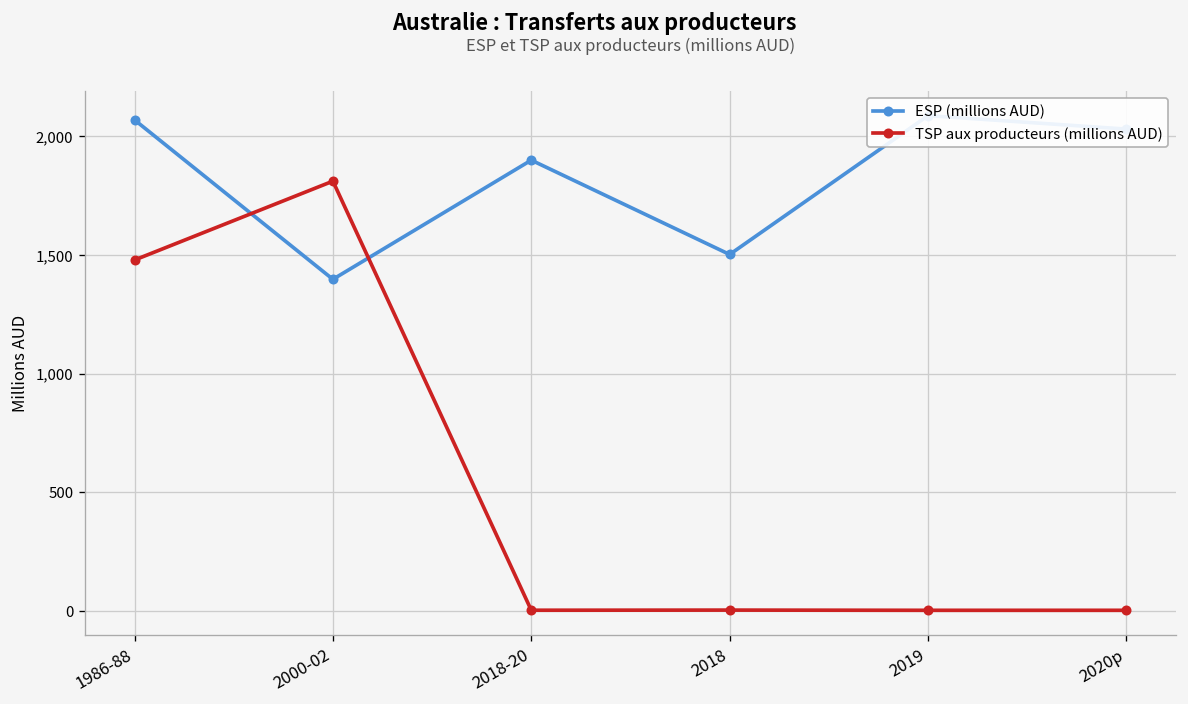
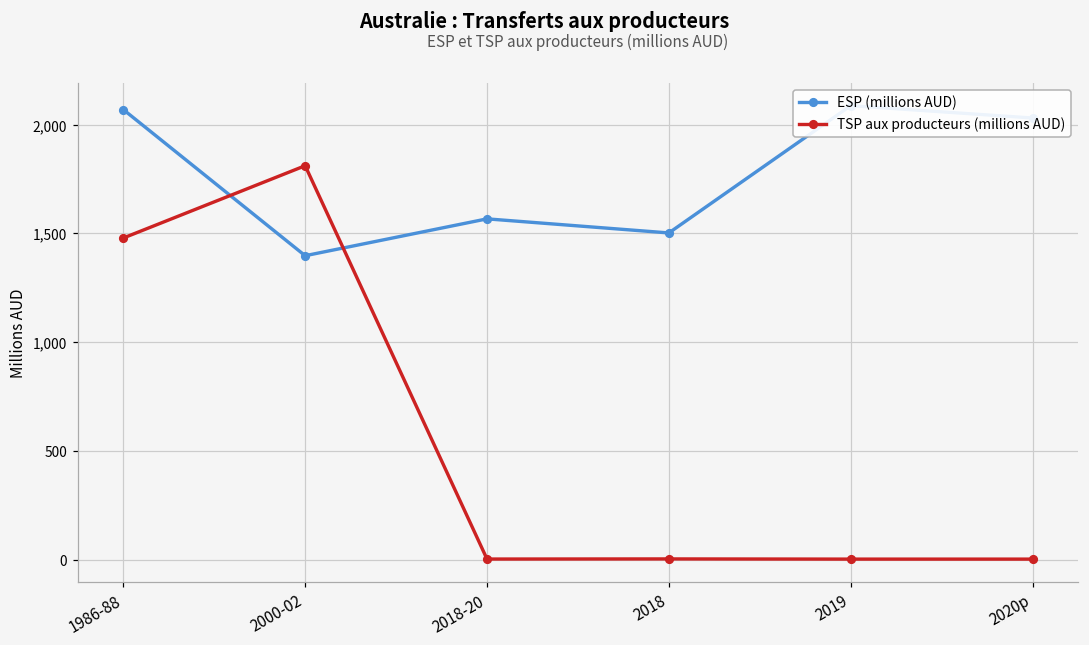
  {
    "ESP (millions AUD)": {
      "1986-88": "2,070",
      "2000-02": "1,400",
-     "2018-20": "1,900",
+     "2018-20": "1,570",
      "2018": "1,500"
    },
    "TSP aux producteurs (millions AUD)": {
      "1986-88": "1,480",
      "2000-02": "1,810",
      "2018-20": "0",
      "2018": "0",
      "2019": "0",
      "2020p": "0"
    }
  }
